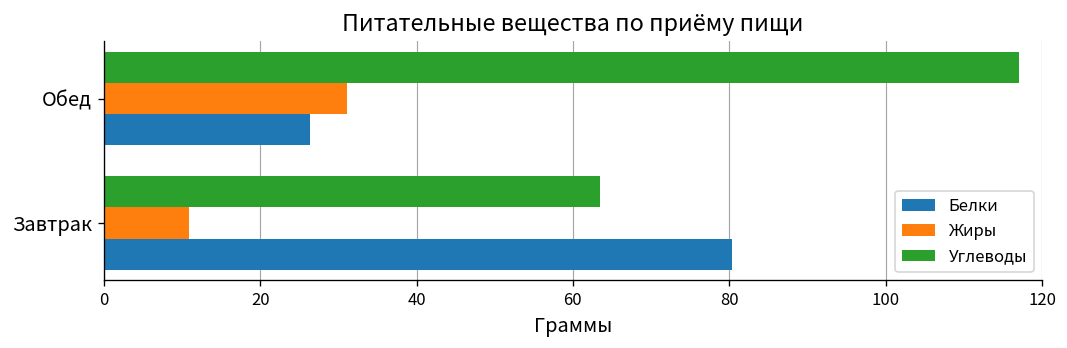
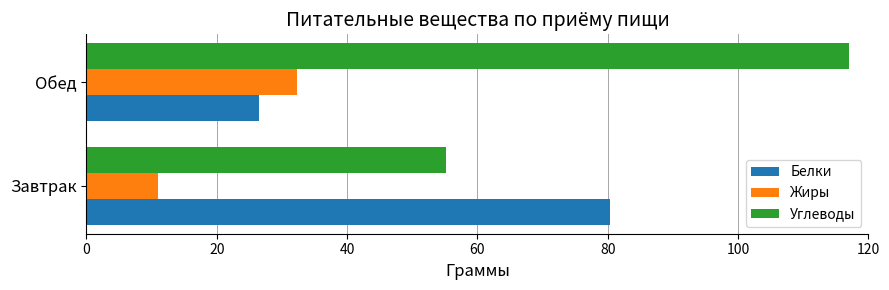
  {
    "Белки": {
      "Обед": 26,
      "Завтрак": 80
    },
    "Жиры": {
-     "Обед": 31,
+     "Обед": 32,
      "Завтрак": 11
    },
    "Углеводы": {
      "Обед": 117,
-     "Завтрак": 64
+     "Завтрак": 55
    }
  }
